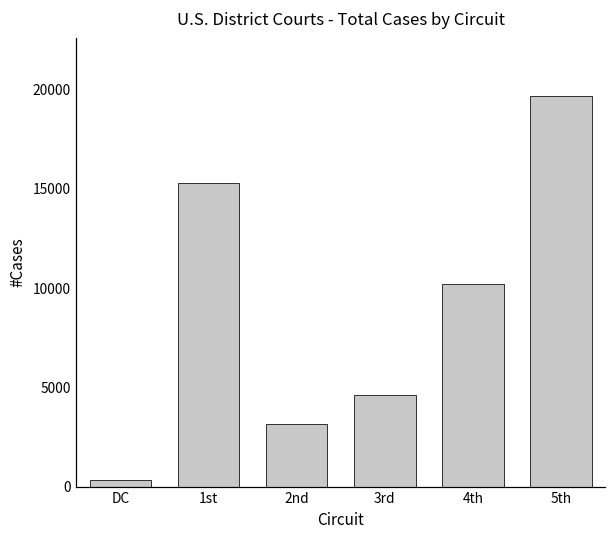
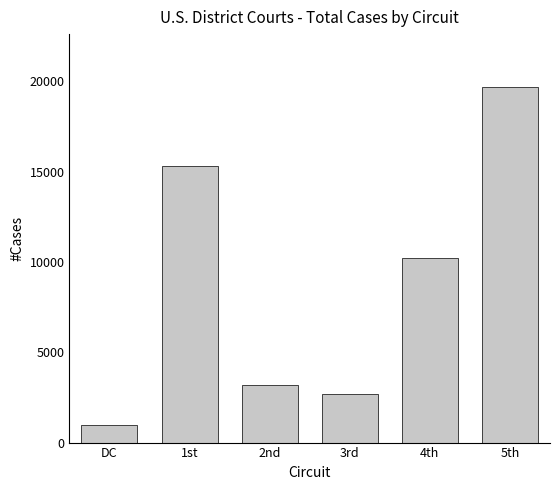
  {
-   "DC": 300,
+   "DC": 900,
    "1st": 15300,
    "2nd": 3200,
-   "3rd": 4600,
+   "3rd": 2700,
    "4th": 10200,
    "5th": 19700
  }
